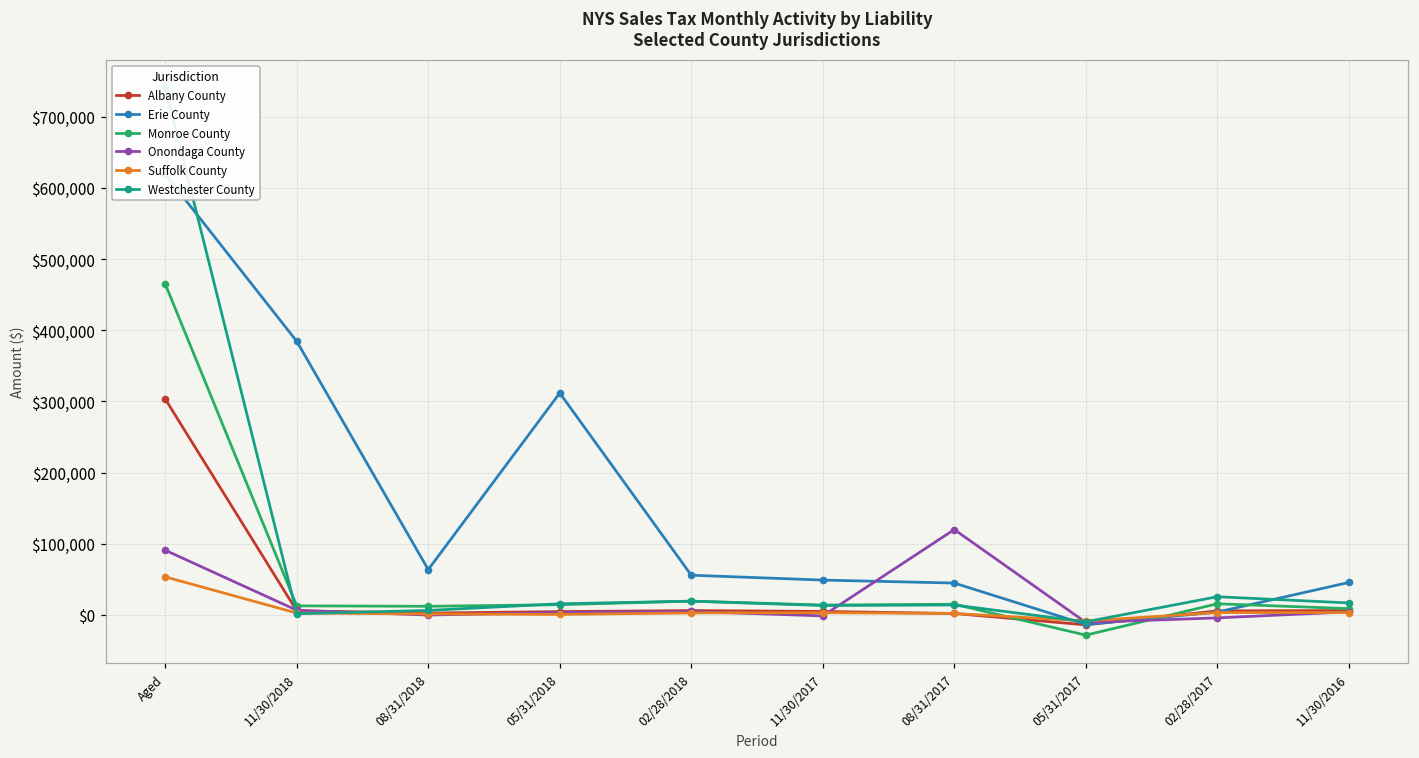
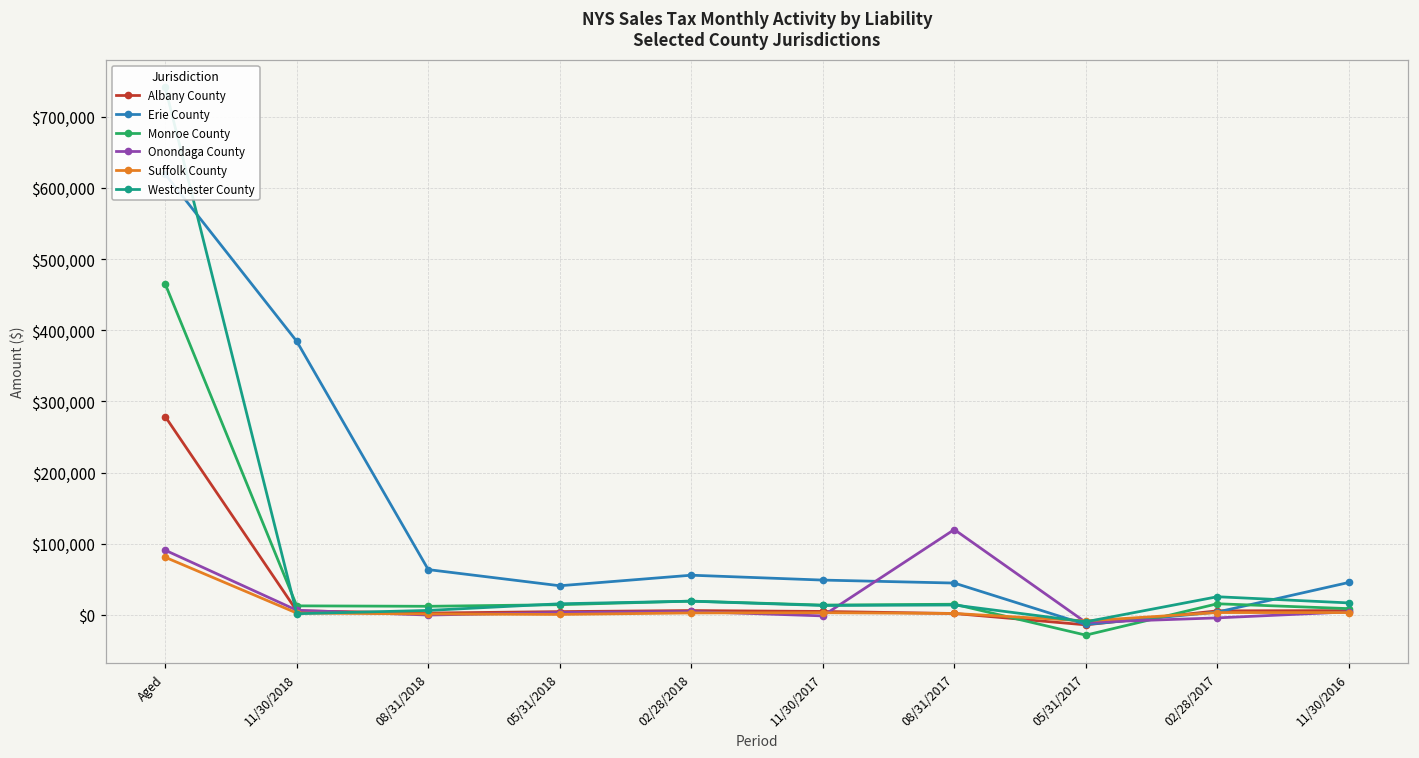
  {
    "Albany County": {
-     "Aged": "$300,000"
+     "Aged": "$280,000"
    },
    "Erie County": {
      "11/30/2018": "$380,000",
      "08/31/2018": "$60,000",
-     "05/31/2018": "$310,000",
+     "05/31/2018": "$40,000",
      "02/28/2018": "$60,000",
      "11/30/2017": "$50,000",
      "08/31/2017": "$40,000",
      "11/30/2016": "$50,000"
    },
    "Onondaga County": {
      "Aged": "$90,000",
      "11/30/2017": "$0",
      "08/31/2017": "$120,000",
      "02/28/2017": "$0"
    },
    "Suffolk County": {
-     "Aged": "$50,000"
+     "Aged": "$80,000"
    }
  }
